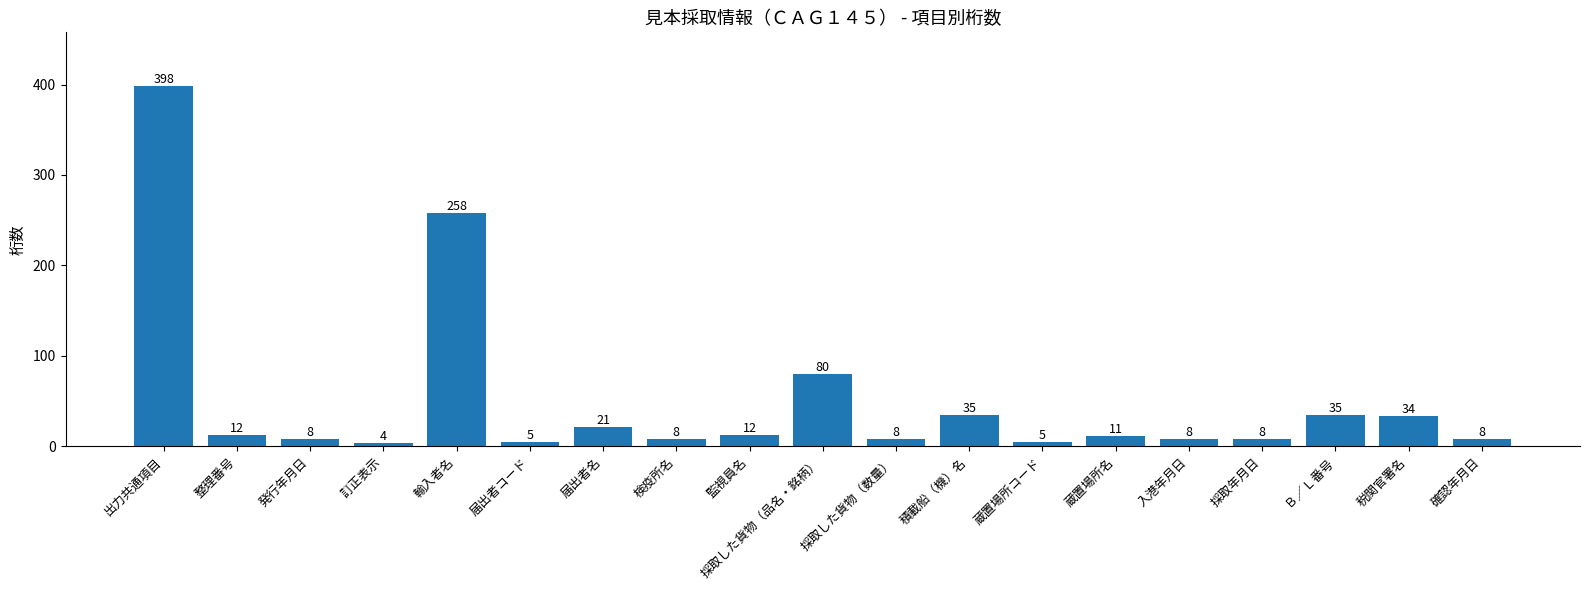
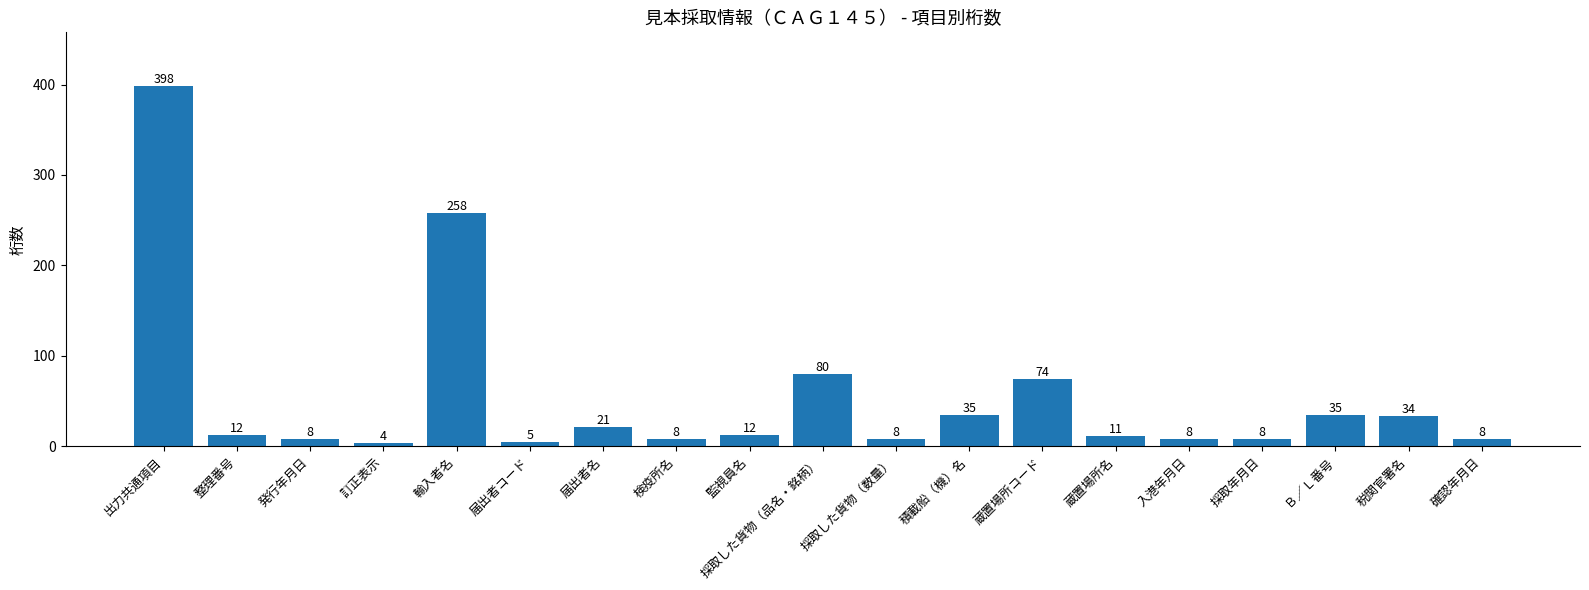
  {
    "出力共通項目": 398,
    "整理番号": 12,
    "発行年月日": 8,
    "訂正表示": 4,
    "輸入者名": 258,
    "届出者コード": 5,
    "届出者名": 21,
    "検疫所名": 8,
    "監視員名": 12,
    "採取した貨物（品名・銘柄）": 80,
    "採取した貨物（数量）": 8,
    "積載船（機）名": 35,
-   "蔵置場所コード": 5,
+   "蔵置場所コード": 74,
    "蔵置場所名": 11,
    "入港年月日": 8,
    "採取年月日": 8,
    "Ｂ／Ｌ番号": 35,
    "税関官署名": 34,
    "確認年月日": 8
  }
